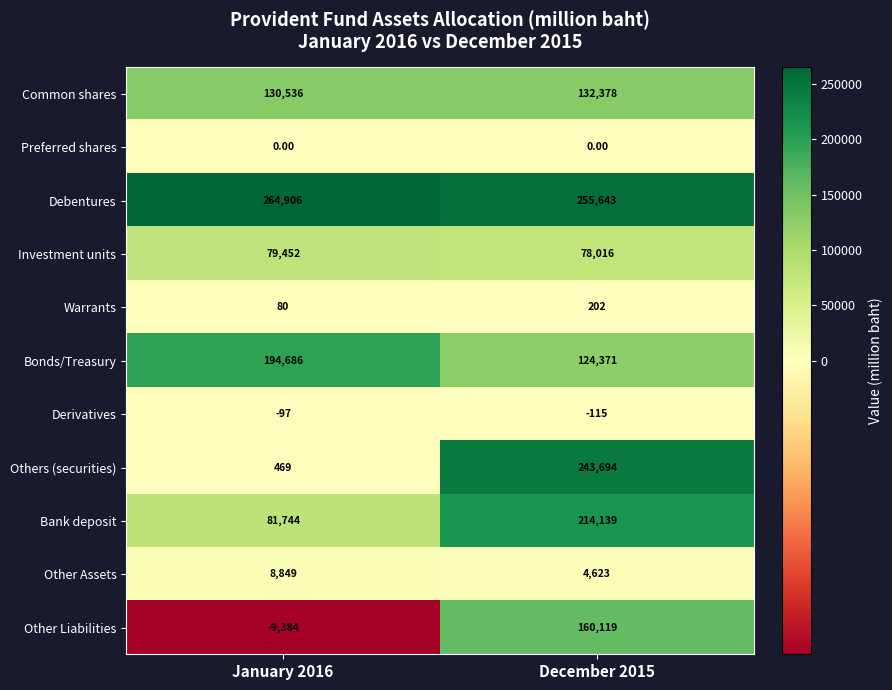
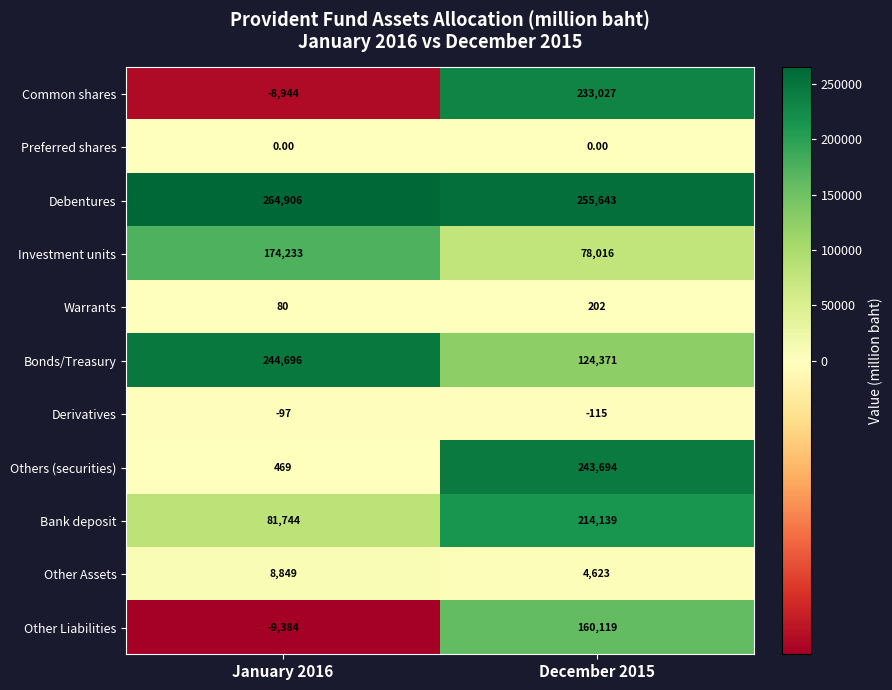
  {
    "Common shares": {
-     "January 2016": "130,536",
-     "December 2015": "132,378"
+     "January 2016": "-8,944",
+     "December 2015": "233,027"
    },
    "Preferred shares": {
      "January 2016": "0.00",
      "December 2015": "0.00"
    },
    "Debentures": {
      "January 2016": "264,906",
      "December 2015": "255,643"
    },
    "Investment units": {
-     "January 2016": "79,452",
+     "January 2016": "174,233",
      "December 2015": "78,016"
    },
    "Warrants": {
      "January 2016": "80",
      "December 2015": "202"
    },
    "Bonds/Treasury": {
-     "January 2016": "194,686",
+     "January 2016": "244,696",
      "December 2015": "124,371"
    },
    "Derivatives": {
      "January 2016": "-97",
      "December 2015": "-115"
    },
    "Others (securities)": {
      "January 2016": "469",
      "December 2015": "243,694"
    },
    "Bank deposit": {
      "January 2016": "81,744",
      "December 2015": "214,139"
    },
    "Other Assets": {
      "January 2016": "8,849",
      "December 2015": "4,623"
    },
    "Other Liabilities": {
      "January 2016": "-9,384",
      "December 2015": "160,119"
    }
  }
